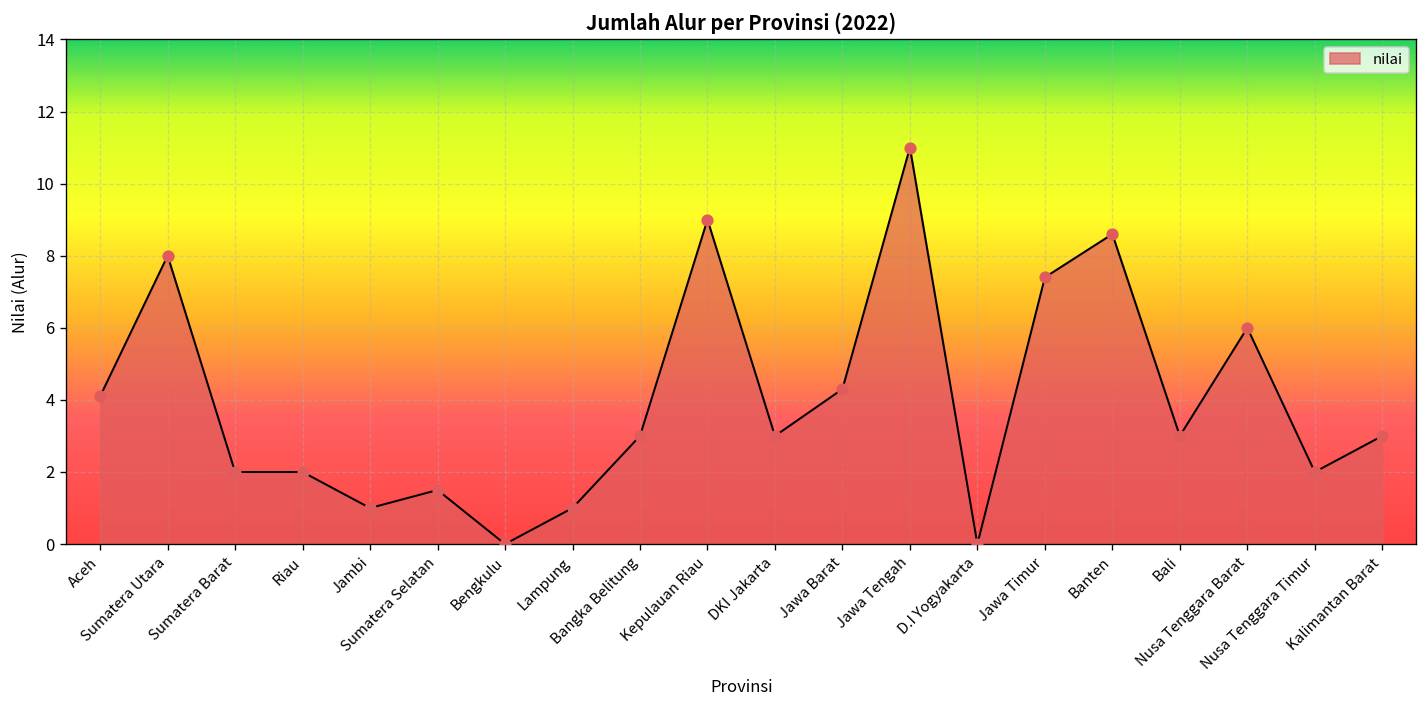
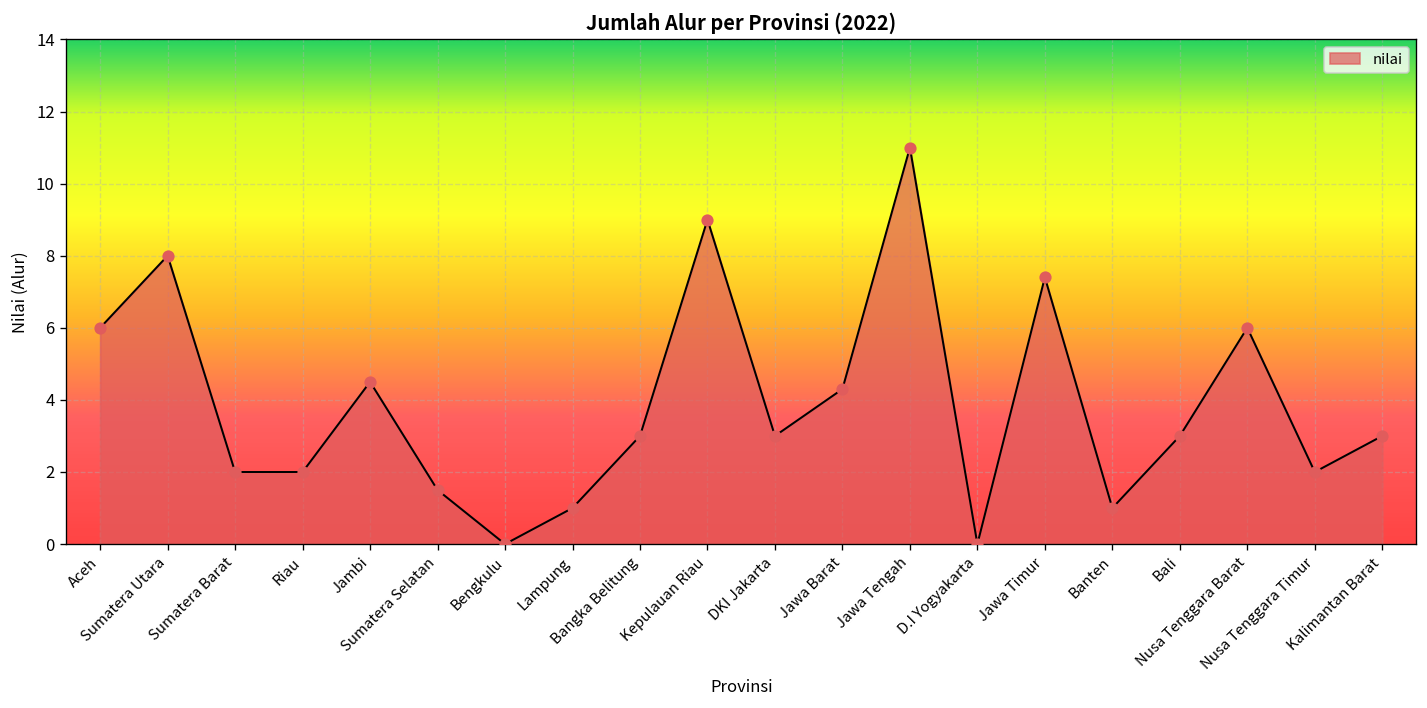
  {
-   "Aceh": 4.1,
+   "Aceh": 6.0,
    "Sumatera Utara": 8.0,
    "Sumatera Barat": 2.0,
    "Riau": 2.0,
-   "Jambi": 1.0,
+   "Jambi": 4.5,
    "Sumatera Selatan": 1.5,
    "Bengkulu": 0.0,
    "Lampung": 1.0,
    "Bangka Belitung": 3.0,
    "Kepulauan Riau": 9.0,
    "DKI Jakarta": 3.0,
    "Jawa Barat": 4.3,
    "Jawa Tengah": 11.0,
    "D.I Yogyakarta": 0.0,
    "Jawa Timur": 7.4,
-   "Banten": 8.6,
+   "Banten": 1.0,
    "Bali": 3.0,
    "Nusa Tenggara Barat": 6.0,
    "Nusa Tenggara Timur": 2.0,
    "Kalimantan Barat": 3.0
  }
